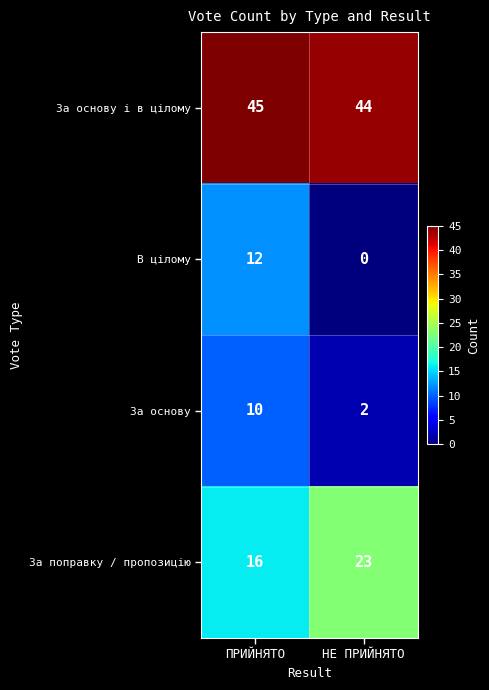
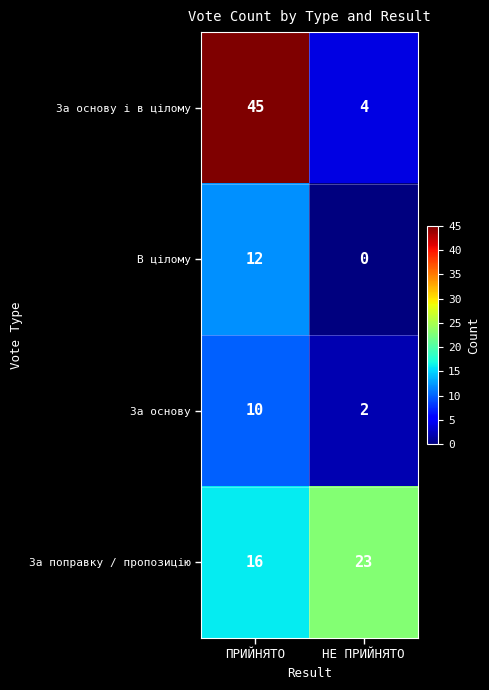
  {
    "За основу і в цілому": {
      "ПРИЙНЯТО": 45,
-     "НЕ ПРИЙНЯТО": 44
+     "НЕ ПРИЙНЯТО": 4
    },
    "В цілому": {
      "ПРИЙНЯТО": 12,
      "НЕ ПРИЙНЯТО": 0
    },
    "За основу": {
      "ПРИЙНЯТО": 10,
      "НЕ ПРИЙНЯТО": 2
    },
    "За поправку / пропозицію": {
      "ПРИЙНЯТО": 16,
      "НЕ ПРИЙНЯТО": 23
    }
  }
